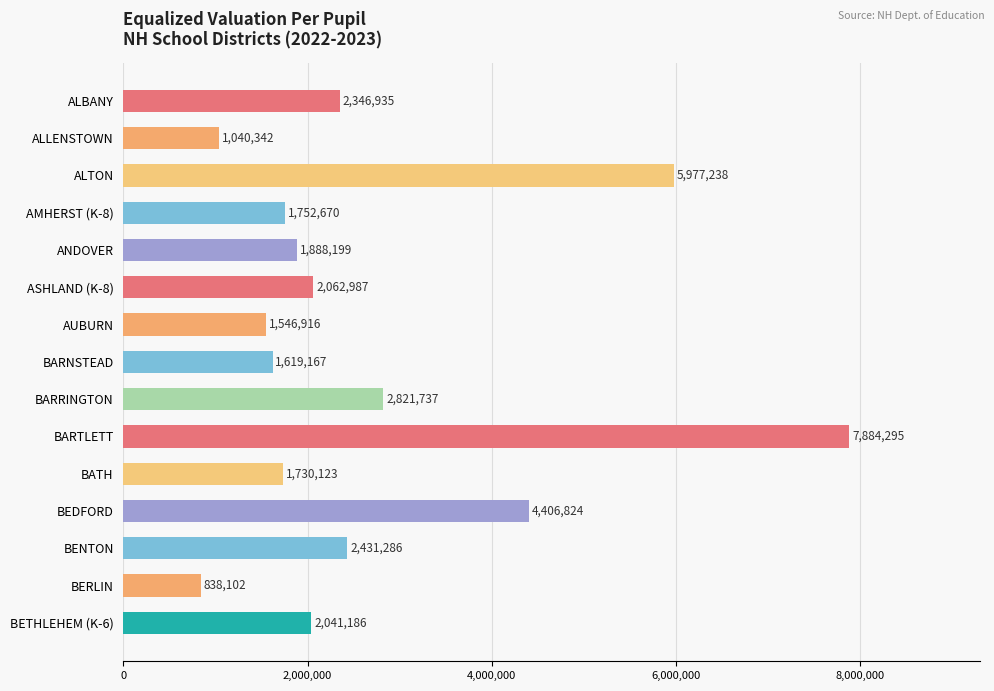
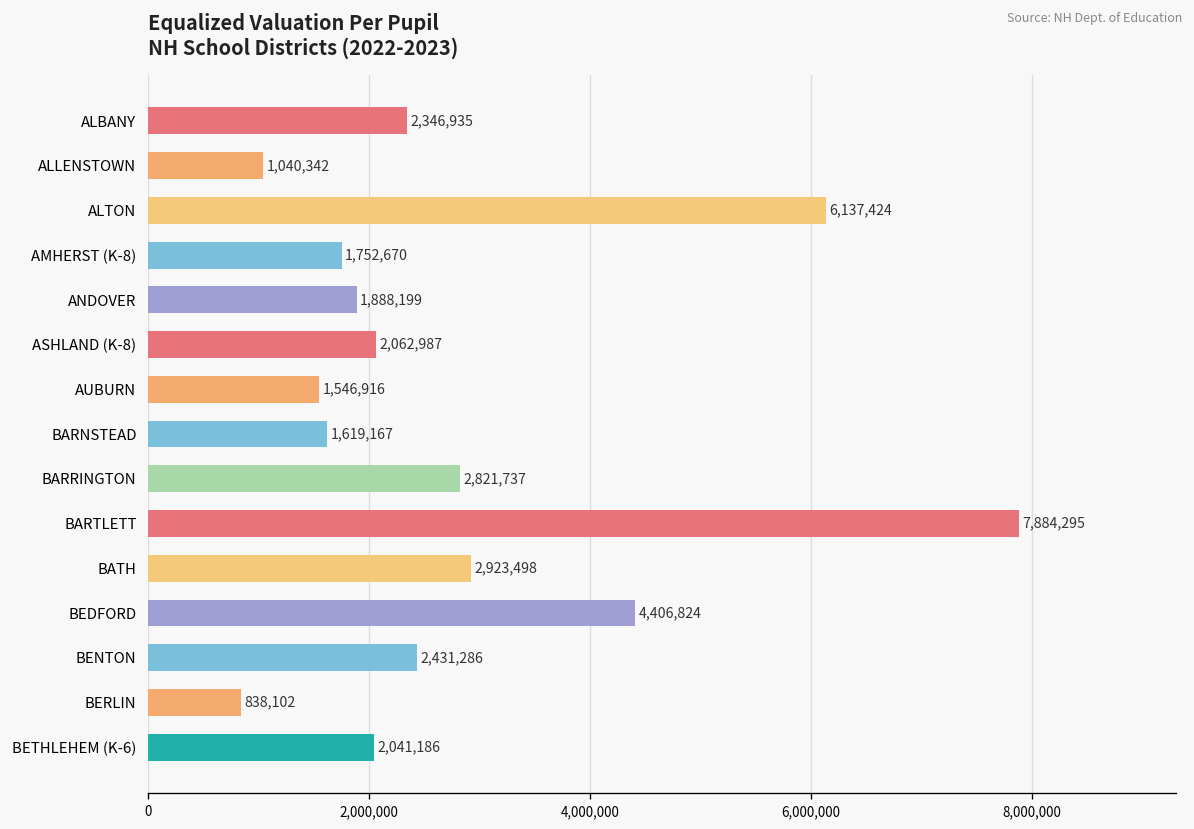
  {
    "ALBANY": "2,346,935",
    "ALLENSTOWN": "1,040,342",
-   "ALTON": "5,977,238",
+   "ALTON": "6,137,424",
    "AMHERST (K-8)": "1,752,670",
    "ANDOVER": "1,888,199",
    "ASHLAND (K-8)": "2,062,987",
    "AUBURN": "1,546,916",
    "BARNSTEAD": "1,619,167",
    "BARRINGTON": "2,821,737",
    "BARTLETT": "7,884,295",
-   "BATH": "1,730,123",
+   "BATH": "2,923,498",
    "BEDFORD": "4,406,824",
    "BENTON": "2,431,286",
    "BERLIN": "838,102",
    "BETHLEHEM (K-6)": "2,041,186"
  }
